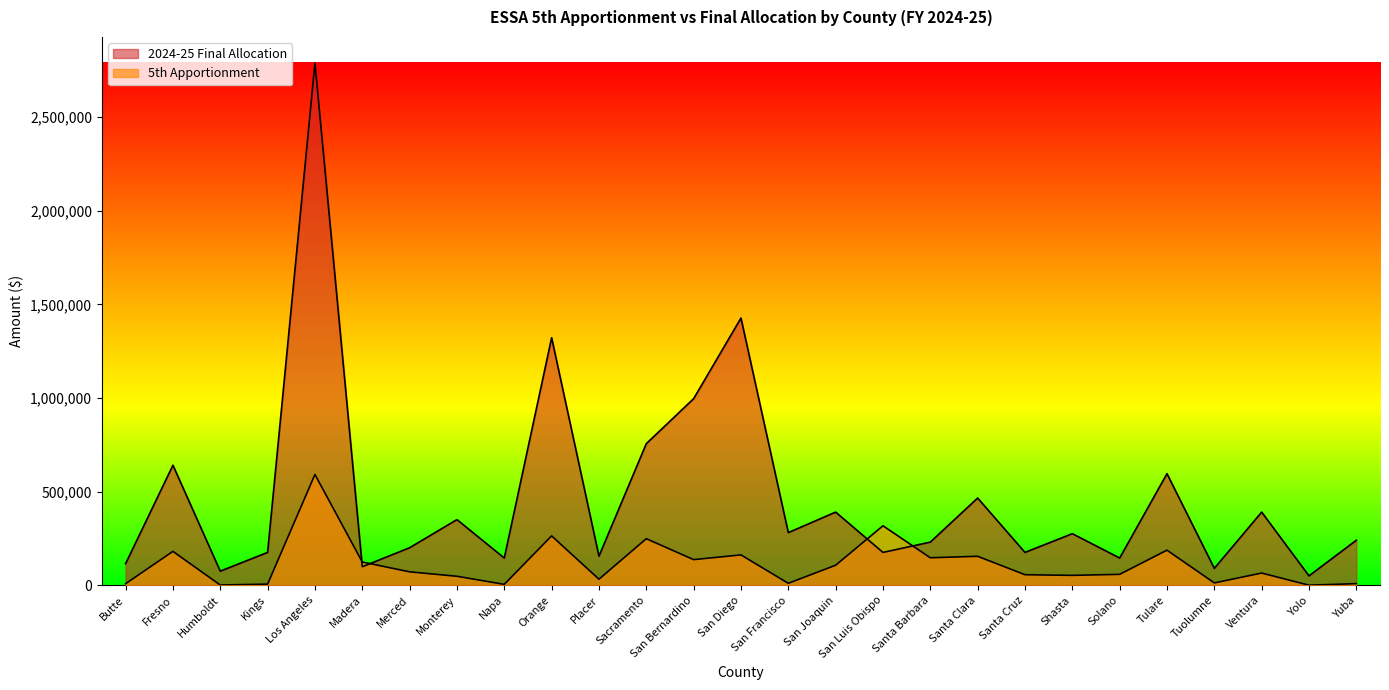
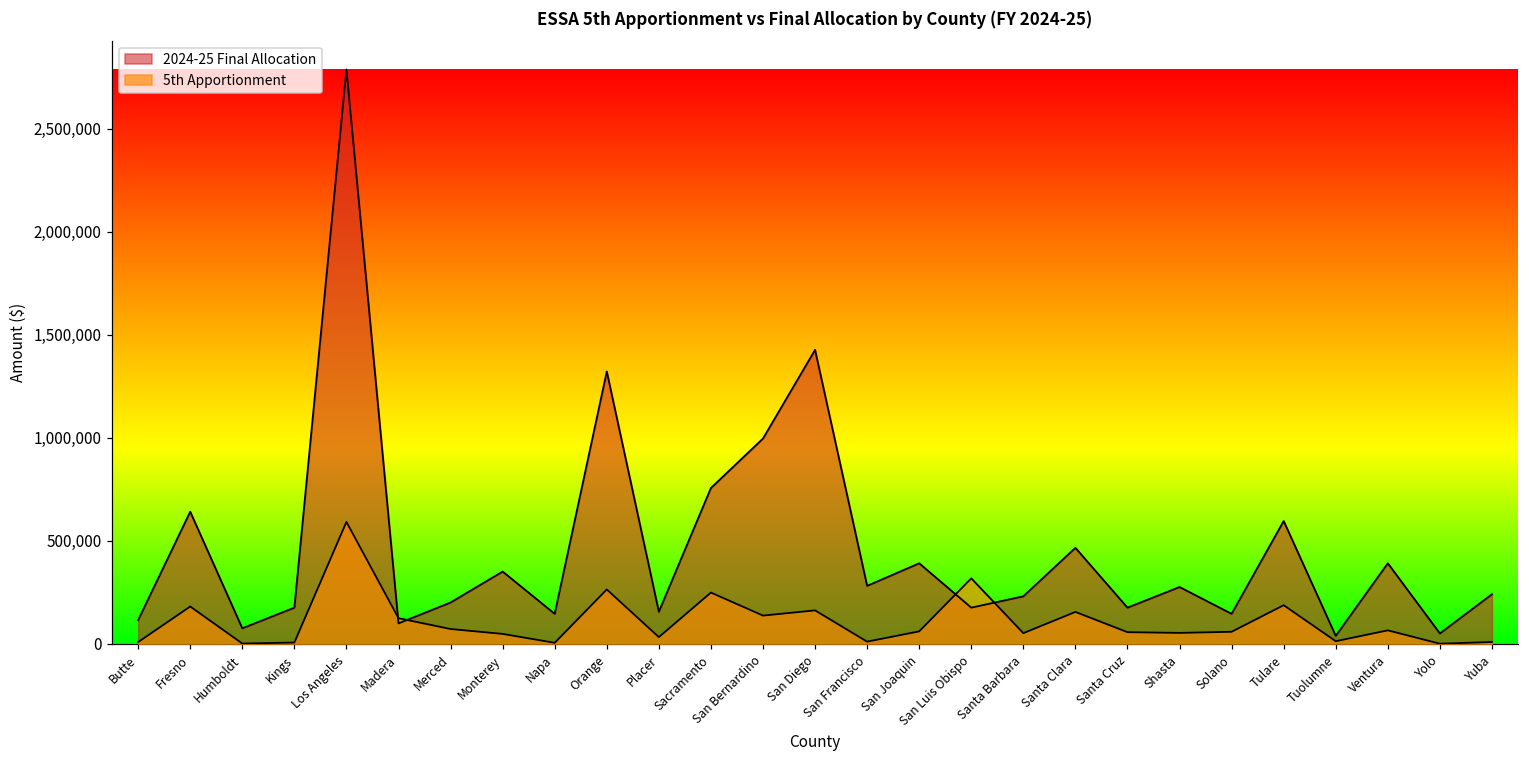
  {
    "2024-25 Final Allocation": {
      "Butte": "120,000",
      "Fresno": "640,000",
      "Humboldt": "80,000",
      "Kings": "180,000",
      "Los Angeles": "2,790,000",
      "Madera": "100,000",
      "Merced": "200,000",
      "Monterey": "350,000",
      "Napa": "150,000",
      "Orange": "1,320,000",
      "Placer": "160,000",
      "Sacramento": "760,000",
      "San Bernardino": "1,000,000",
      "San Diego": "1,430,000",
      "San Francisco": "280,000",
      "San Joaquin": "390,000",
      "San Luis Obispo": "180,000",
      "Santa Barbara": "230,000",
      "Santa Clara": "470,000",
      "Santa Cruz": "180,000",
      "Shasta": "280,000",
      "Solano": "150,000",
      "Tulare": "600,000",
-     "Tuolumne": "90,000",
+     "Tuolumne": "40,000",
      "Ventura": "390,000",
      "Yolo": "50,000",
      "Yuba": "240,000"
    },
    "5th Apportionment": {
      "Butte": "10,000",
      "Fresno": "180,000",
      "Humboldt": "0",
      "Kings": "10,000",
      "Los Angeles": "590,000",
      "Madera": "120,000",
      "Merced": "70,000",
      "Monterey": "50,000",
      "Napa": "0",
      "Orange": "260,000",
      "Placer": "30,000",
      "Sacramento": "250,000",
      "San Bernardino": "140,000",
      "San Diego": "160,000",
      "San Francisco": "10,000",
-     "San Joaquin": "110,000",
+     "San Joaquin": "60,000",
      "San Luis Obispo": "320,000",
-     "Santa Barbara": "150,000",
+     "Santa Barbara": "50,000",
      "Santa Clara": "150,000",
      "Santa Cruz": "60,000",
      "Shasta": "50,000",
      "Solano": "60,000",
      "Tulare": "190,000",
      "Tuolumne": "10,000",
      "Ventura": "60,000",
      "Yolo": "0",
      "Yuba": "10,000"
    }
  }
